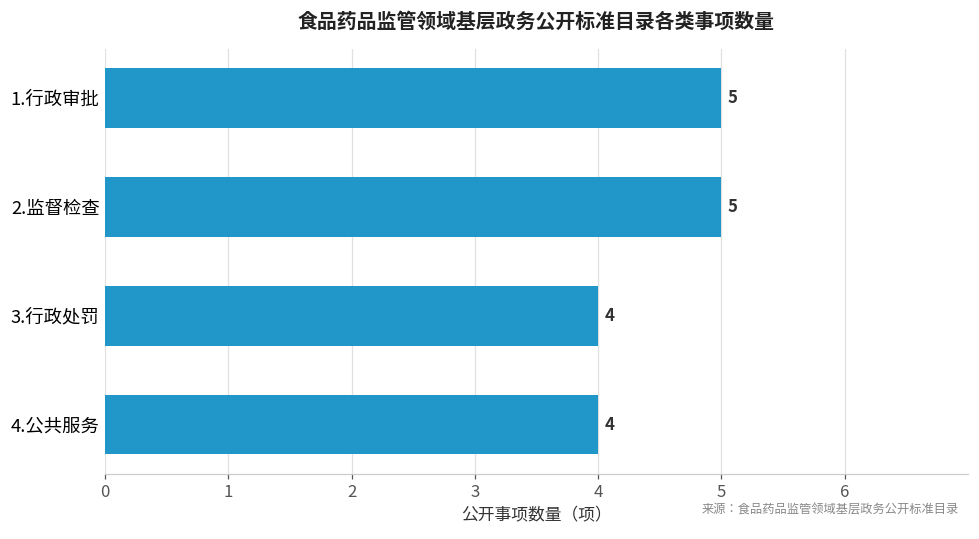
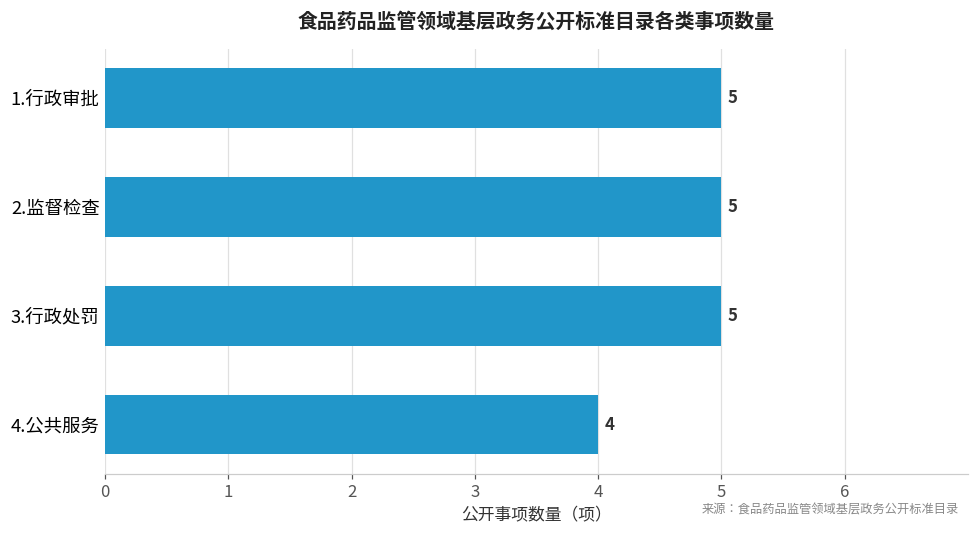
  {
    "1.行政审批": 5,
    "2.监督检查": 5,
-   "3.行政处罚": 4,
+   "3.行政处罚": 5,
    "4.公共服务": 4
  }
